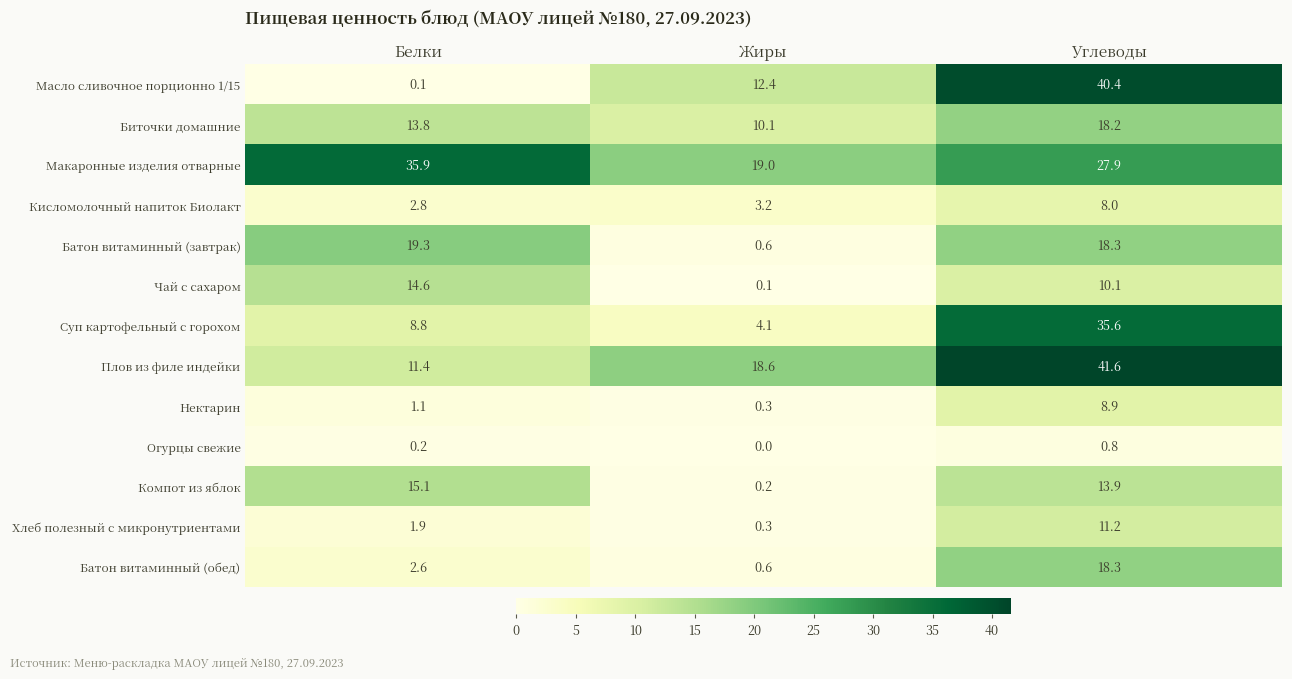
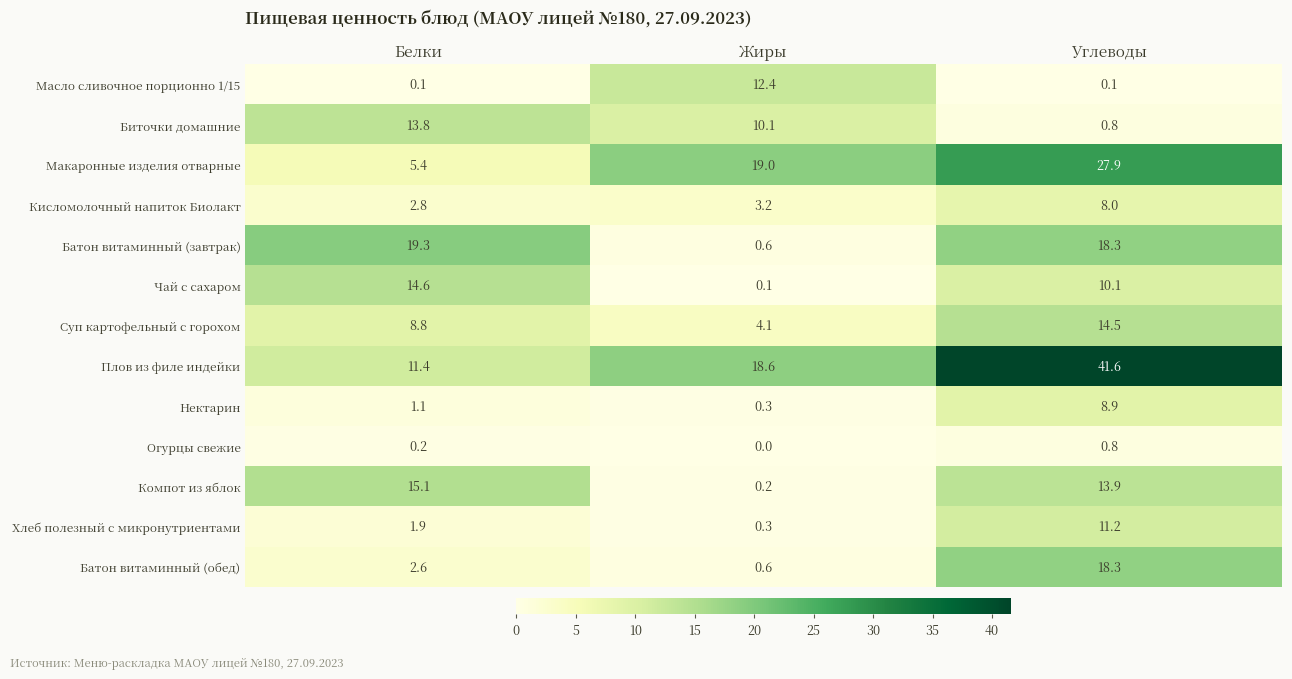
  {
    "Масло сливочное порционно 1/15": {
      "Белки": 0.1,
      "Жиры": 12.4,
-     "Углеводы": 40.4
+     "Углеводы": 0.1
    },
    "Биточки домашние": {
      "Белки": 13.8,
      "Жиры": 10.1,
-     "Углеводы": 18.2
+     "Углеводы": 0.8
    },
    "Макаронные изделия отварные": {
-     "Белки": 35.9,
+     "Белки": 5.4,
      "Жиры": 19.0,
      "Углеводы": 27.9
    },
    "Кисломолочный напиток Биолакт": {
      "Белки": 2.8,
      "Жиры": 3.2,
      "Углеводы": 8.0
    },
    "Батон витаминный (завтрак)": {
      "Белки": 19.3,
      "Жиры": 0.6,
      "Углеводы": 18.3
    },
    "Чай с сахаром": {
      "Белки": 14.6,
      "Жиры": 0.1,
      "Углеводы": 10.1
    },
    "Суп картофельный с горохом": {
      "Белки": 8.8,
      "Жиры": 4.1,
-     "Углеводы": 35.6
+     "Углеводы": 14.5
    },
    "Плов из филе индейки": {
      "Белки": 11.4,
      "Жиры": 18.6,
      "Углеводы": 41.6
    },
    "Нектарин": {
      "Белки": 1.1,
      "Жиры": 0.3,
      "Углеводы": 8.9
    },
    "Огурцы свежие": {
      "Белки": 0.2,
      "Жиры": 0.0,
      "Углеводы": 0.8
    },
    "Компот из яблок": {
      "Белки": 15.1,
      "Жиры": 0.2,
      "Углеводы": 13.9
    },
    "Хлеб полезный с микронутриентами": {
      "Белки": 1.9,
      "Жиры": 0.3,
      "Углеводы": 11.2
    },
    "Батон витаминный (обед)": {
      "Белки": 2.6,
      "Жиры": 0.6,
      "Углеводы": 18.3
    }
  }
